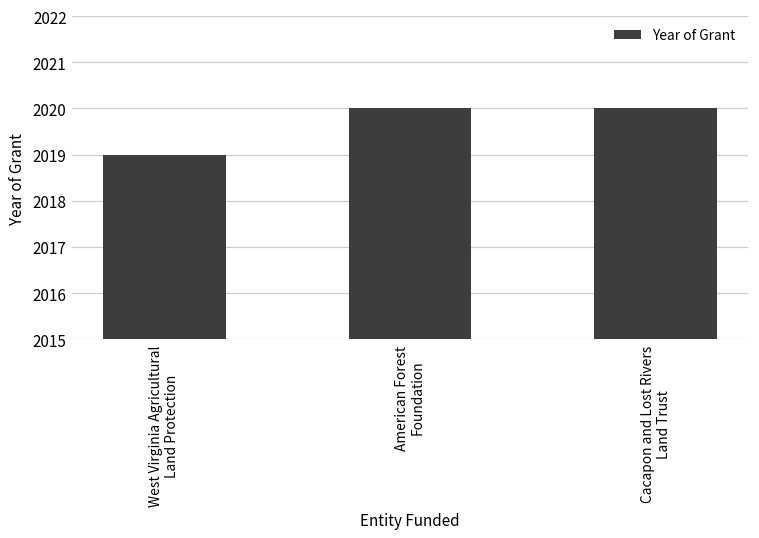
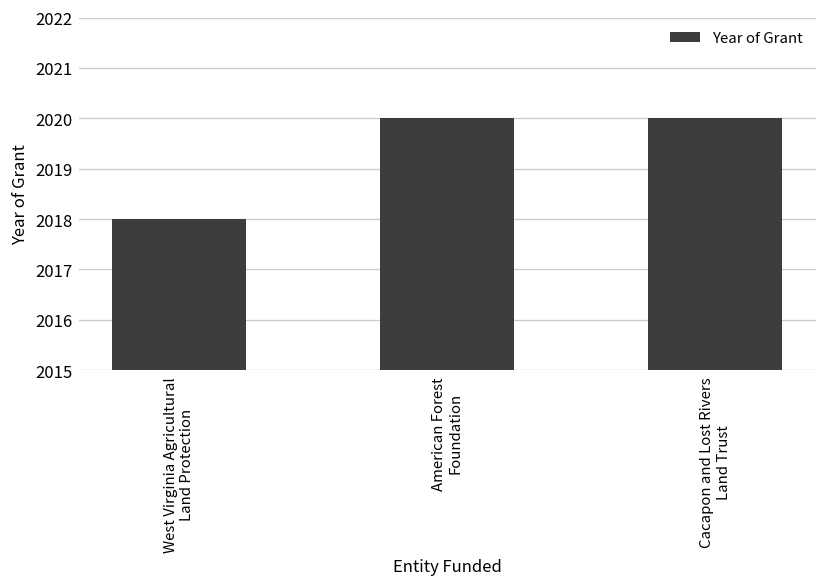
  {
-   "West Virginia Agricultural Land Protection": 2019,
+   "West Virginia Agricultural Land Protection": 2018,
    "American Forest Foundation": 2020,
    "Cacapon and Lost Rivers Land Trust": 2020
  }
